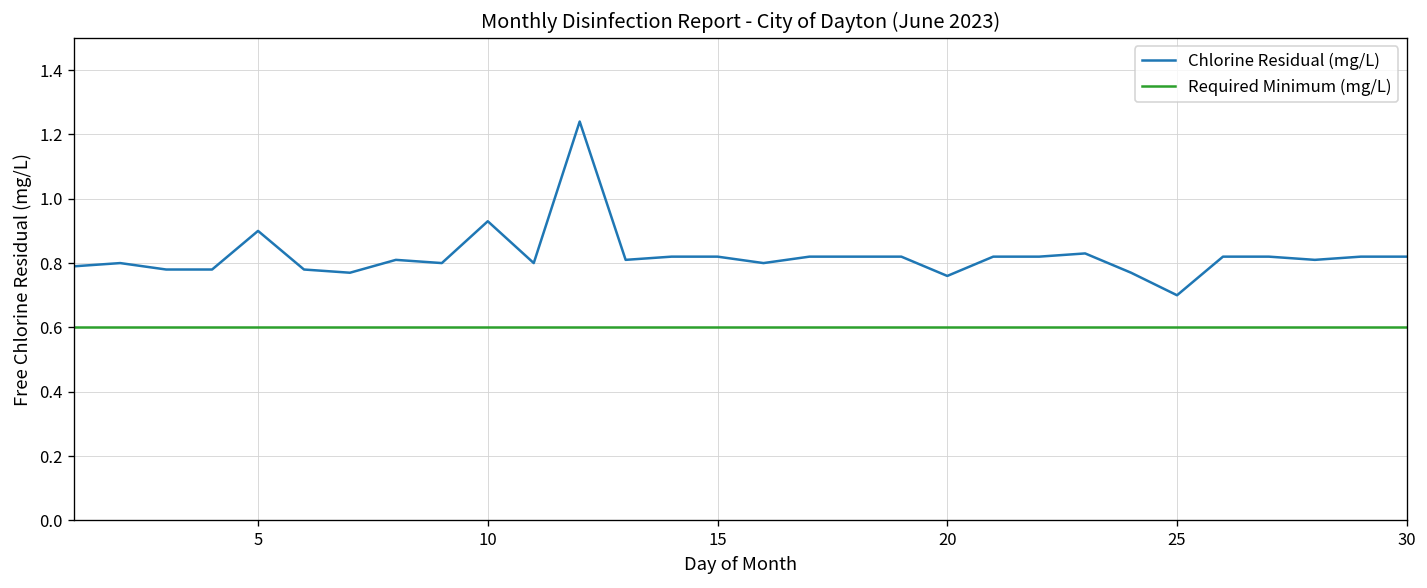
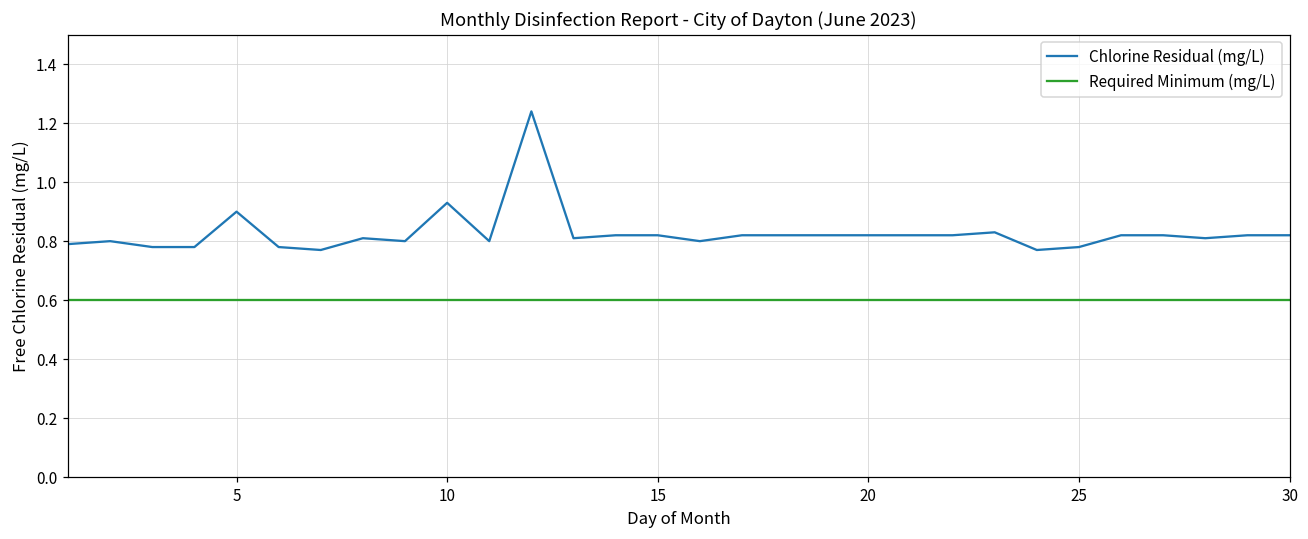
  {
    "Chlorine Residual (mg/L)": {
      "5": 0.90,
      "10": 0.93,
      "15": 0.82,
-     "20": 0.76,
-     "25": 0.70,
+     "20": 0.82,
+     "25": 0.78,
      "30": 0.82
    },
    "Required Minimum (mg/L)": {
      "5": 0.60,
      "10": 0.60,
      "15": 0.60,
      "20": 0.60,
      "25": 0.60,
      "30": 0.60
    }
  }
